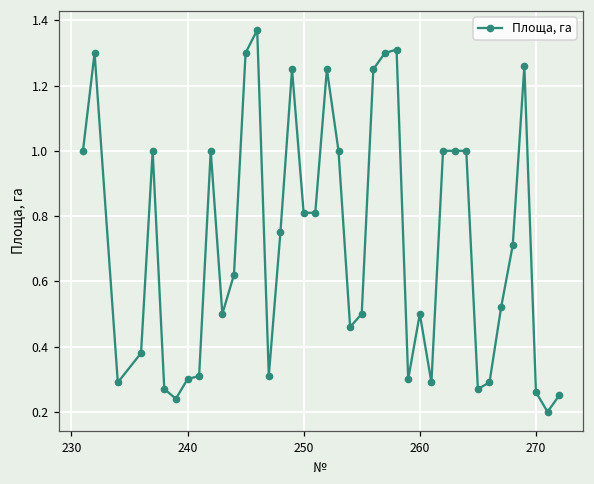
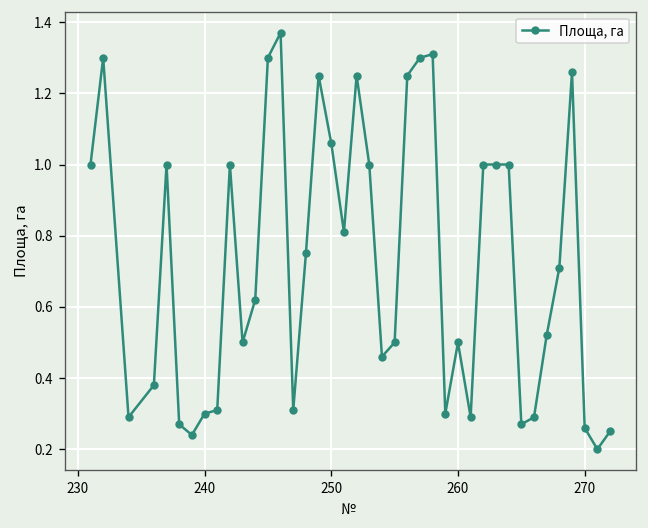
  {
    "240": 0.30,
-   "250": 0.81,
+   "250": 1.06,
    "260": 0.50,
    "270": 0.26
  }
